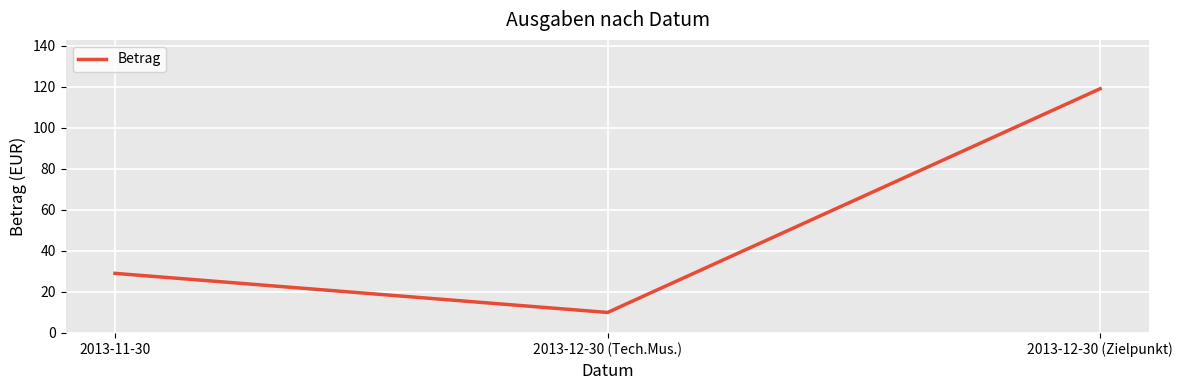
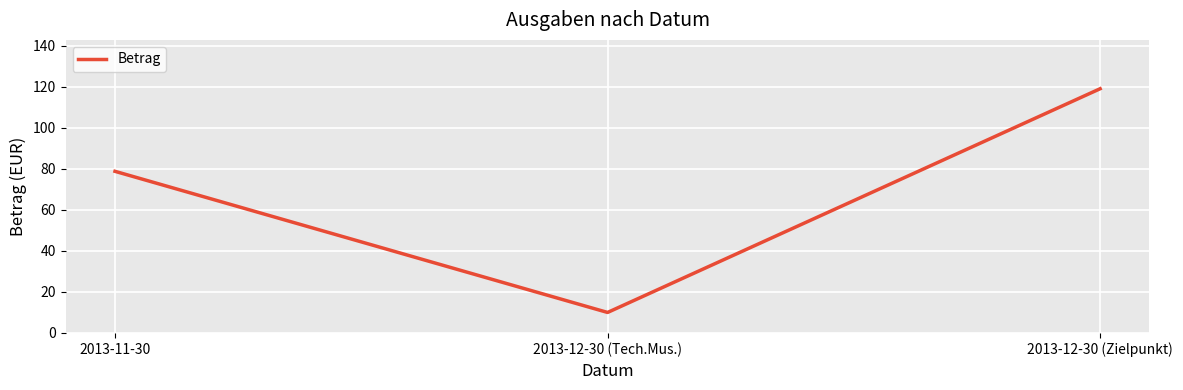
  {
-   "2013-11-30": 29,
+   "2013-11-30": 79,
    "2013-12-30 (Tech.Mus.)": 10,
    "2013-12-30 (Zielpunkt)": 119
  }
